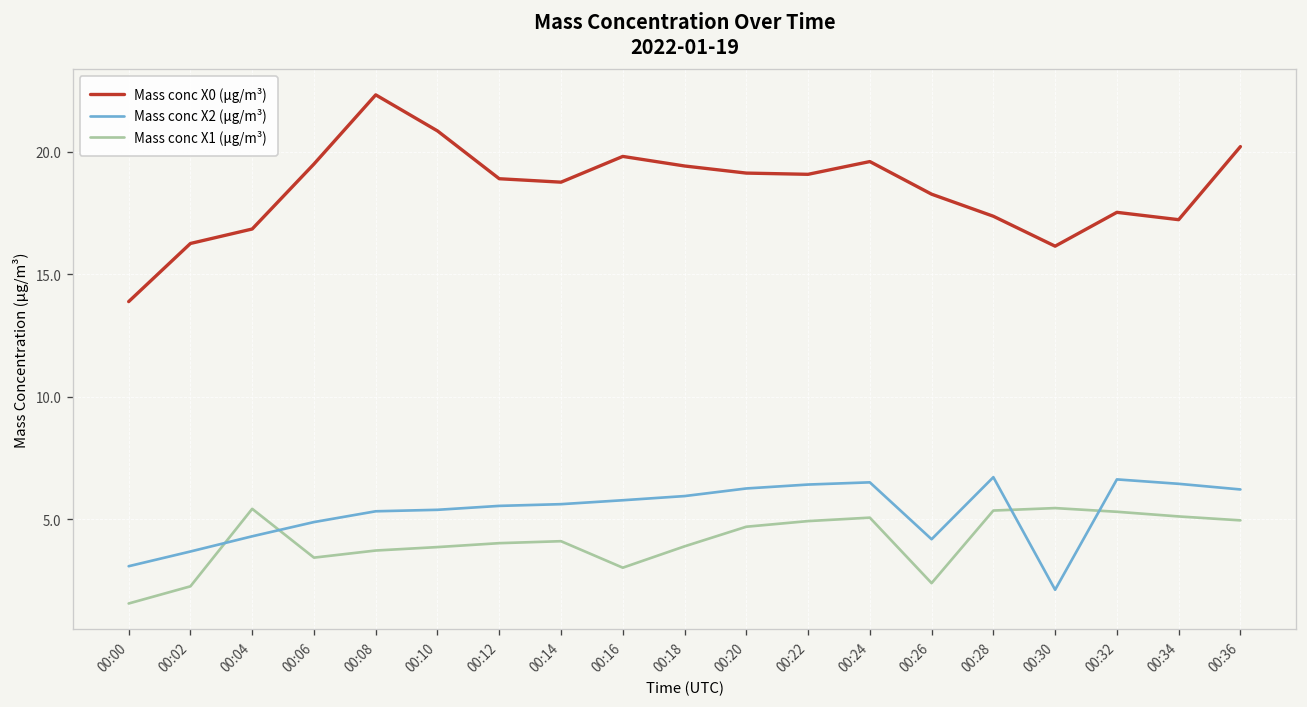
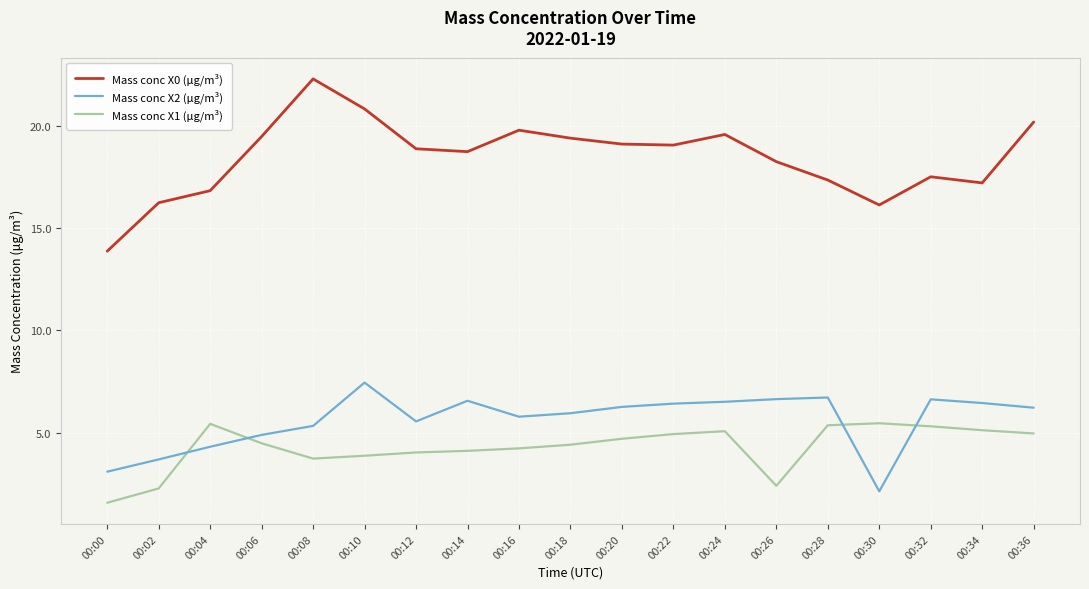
  {
    "Mass conc X0 (μg/m³)": {
      "00:00": 13.9,
      "00:02": 16.3,
      "00:04": 16.8,
      "00:06": 19.5,
      "00:08": 22.3,
      "00:10": 20.8,
      "00:12": 18.9,
      "00:14": 18.8,
      "00:16": 19.8,
      "00:18": 19.4,
      "00:20": 19.1,
      "00:22": 19.1,
      "00:24": 19.6,
      "00:26": 18.3,
      "00:28": 17.4,
      "00:30": 16.1,
      "00:32": 17.5,
      "00:34": 17.2,
      "00:36": 20.2
    },
    "Mass conc X2 (μg/m³)": {
      "00:00": 3.1,
      "00:02": 3.7,
      "00:04": 4.3,
      "00:06": 4.9,
      "00:08": 5.3,
-     "00:10": 5.4,
+     "00:10": 7.5,
      "00:12": 5.6,
-     "00:14": 5.6,
+     "00:14": 6.6,
      "00:16": 5.8,
      "00:18": 6.0,
      "00:20": 6.3,
      "00:22": 6.4,
      "00:24": 6.5,
-     "00:26": 4.2,
+     "00:26": 6.6,
      "00:28": 6.7,
      "00:30": 2.1,
      "00:32": 6.6,
      "00:34": 6.5,
      "00:36": 6.2
    },
    "Mass conc X1 (μg/m³)": {
      "00:00": 1.6,
      "00:02": 2.3,
      "00:04": 5.4,
-     "00:06": 3.4,
+     "00:06": 4.5,
      "00:08": 3.7,
      "00:10": 3.9,
      "00:12": 4.0,
      "00:14": 4.1,
-     "00:16": 3.0,
-     "00:18": 3.9,
+     "00:16": 4.2,
+     "00:18": 4.4,
      "00:20": 4.7,
      "00:22": 4.9,
      "00:24": 5.1,
      "00:26": 2.4,
      "00:28": 5.4,
      "00:30": 5.5,
      "00:32": 5.3,
      "00:34": 5.1,
      "00:36": 5.0
    }
  }
